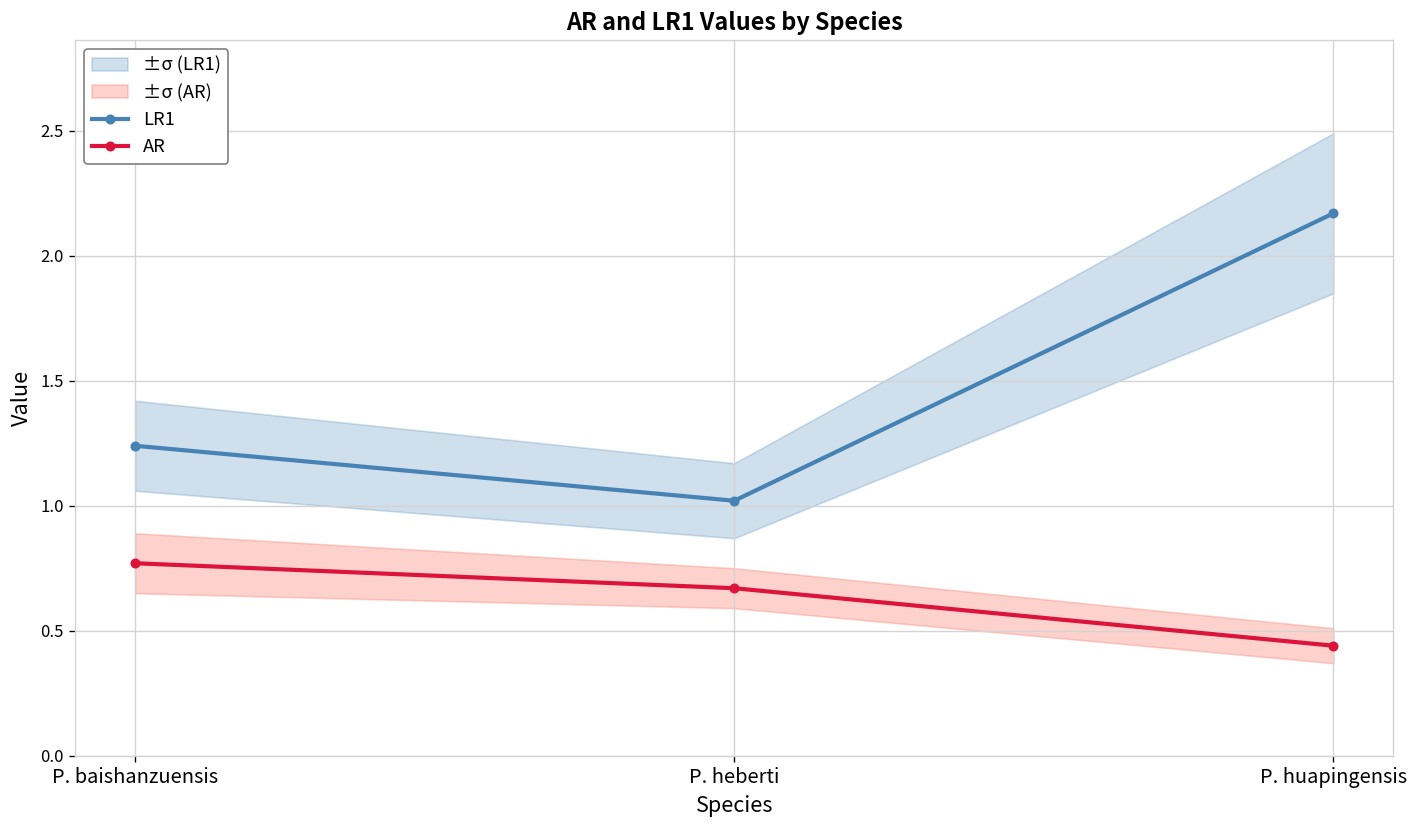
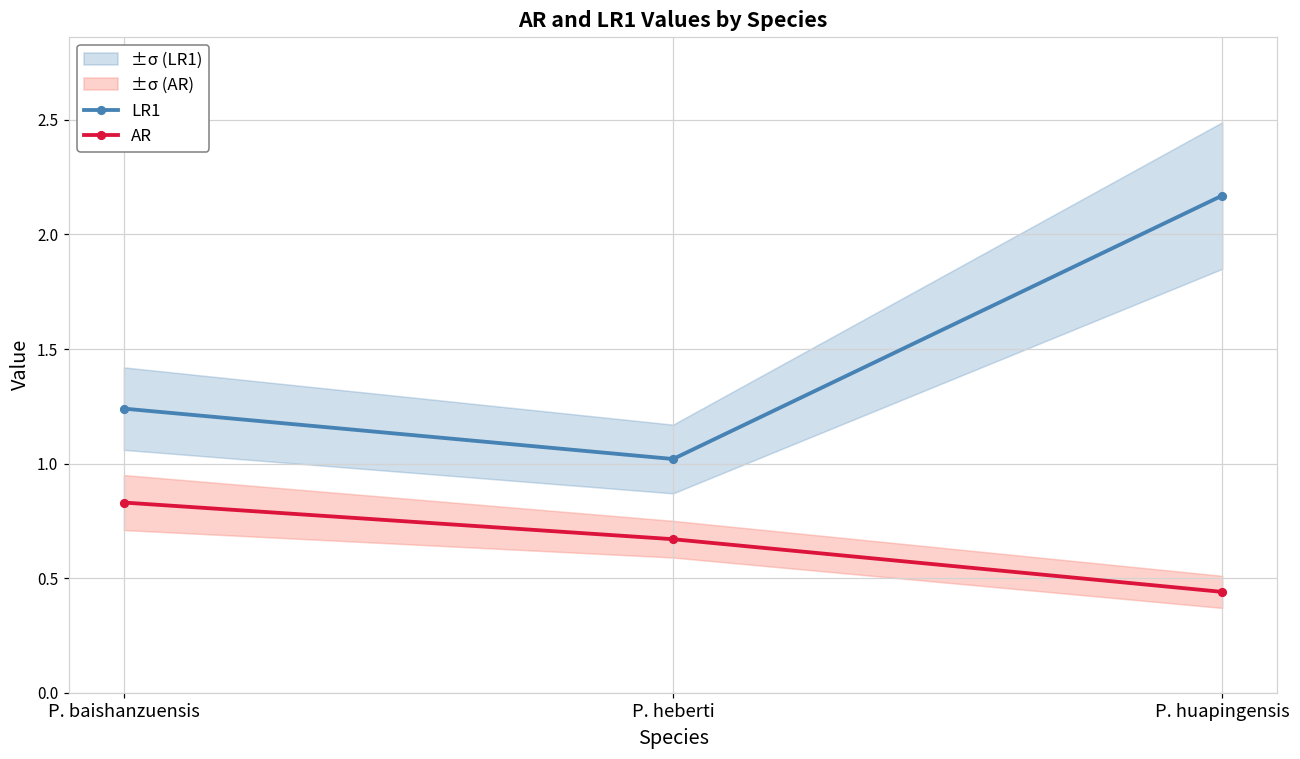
  {
    "AR": {
-     "P. baishanzuensis": 0.77,
+     "P. baishanzuensis": 0.83,
      "P. heberti": 0.67,
      "P. huapingensis": 0.44
    }
  }
